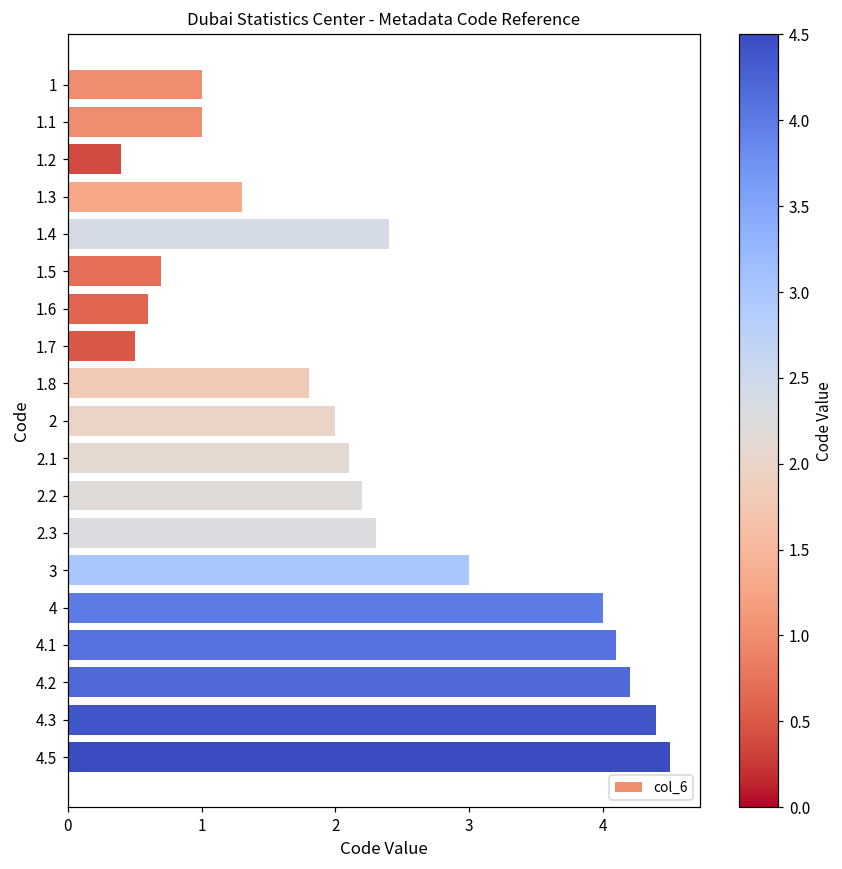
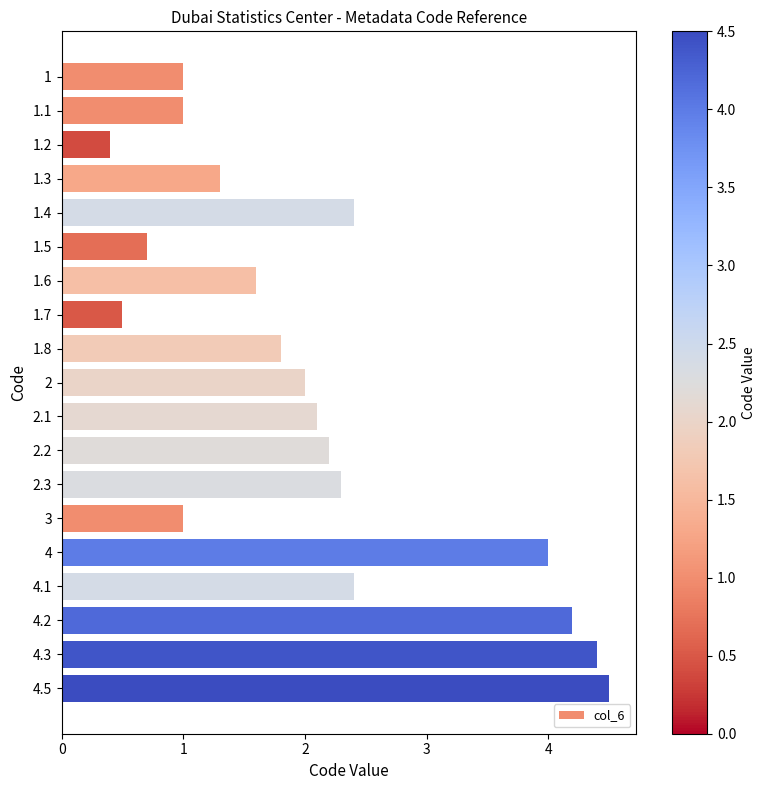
  {
    "1": 1.0,
    "1.1": 1.0,
    "1.2": 0.4,
    "1.3": 1.3,
    "1.4": 2.4,
    "1.5": 0.7,
-   "1.6": 0.6,
+   "1.6": 1.6,
    "1.7": 0.5,
    "1.8": 1.8,
    "2": 2.0,
    "2.1": 2.1,
    "2.2": 2.2,
    "2.3": 2.3,
-   "3": 3,
+   "3": 1,
    "4": 4.0,
-   "4.1": 4.1,
+   "4.1": 2.4,
    "4.2": 4.2,
    "4.3": 4.4,
    "4.5": 4.5
  }
